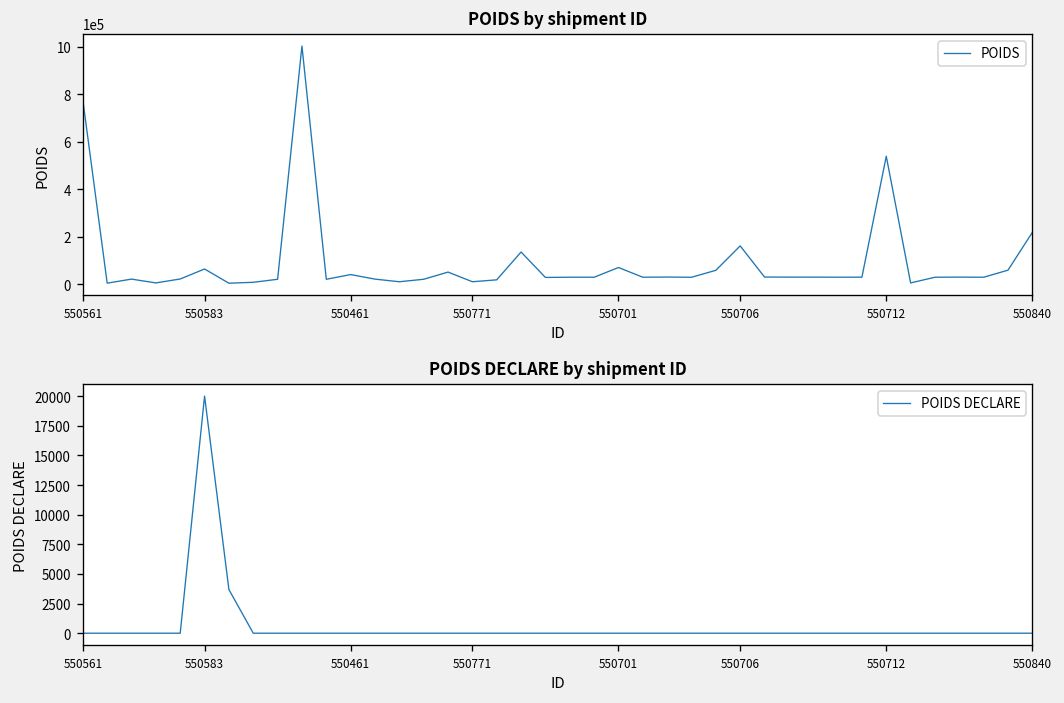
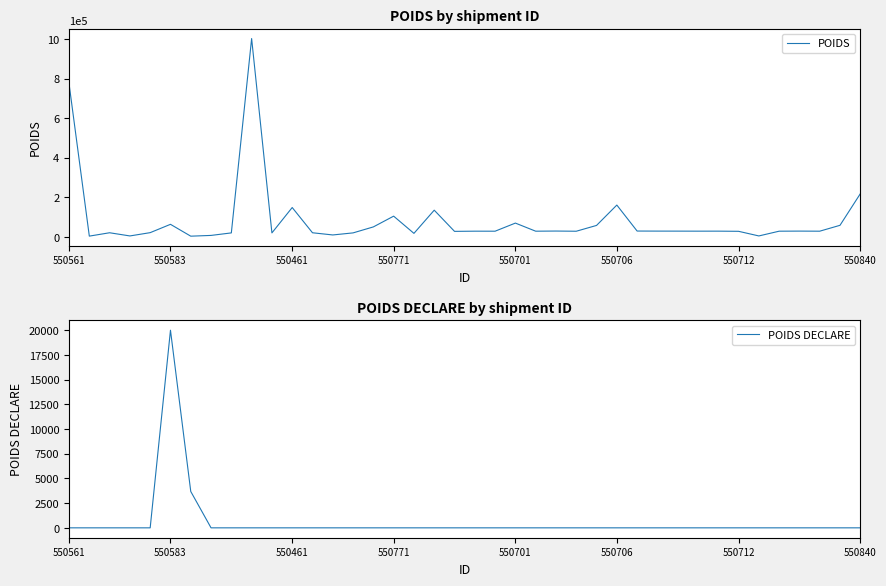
  {
    "POIDS by shipment ID": {
      "550561": 780000,
      "550583": 60000,
-     "550461": 40000,
-     "550771": 10000,
+     "550461": 150000,
+     "550771": 100000,
      "550701": 70000,
      "550706": 160000,
-     "550712": 540000,
+     "550712": 30000,
      "550840": 220000
    },
    "POIDS DECLARE by shipment ID": {
      "550561": 0,
      "550583": 20000,
      "550461": 0,
      "550771": 0,
      "550701": 0,
      "550706": 0,
      "550712": 0,
      "550840": 0
    }
  }
